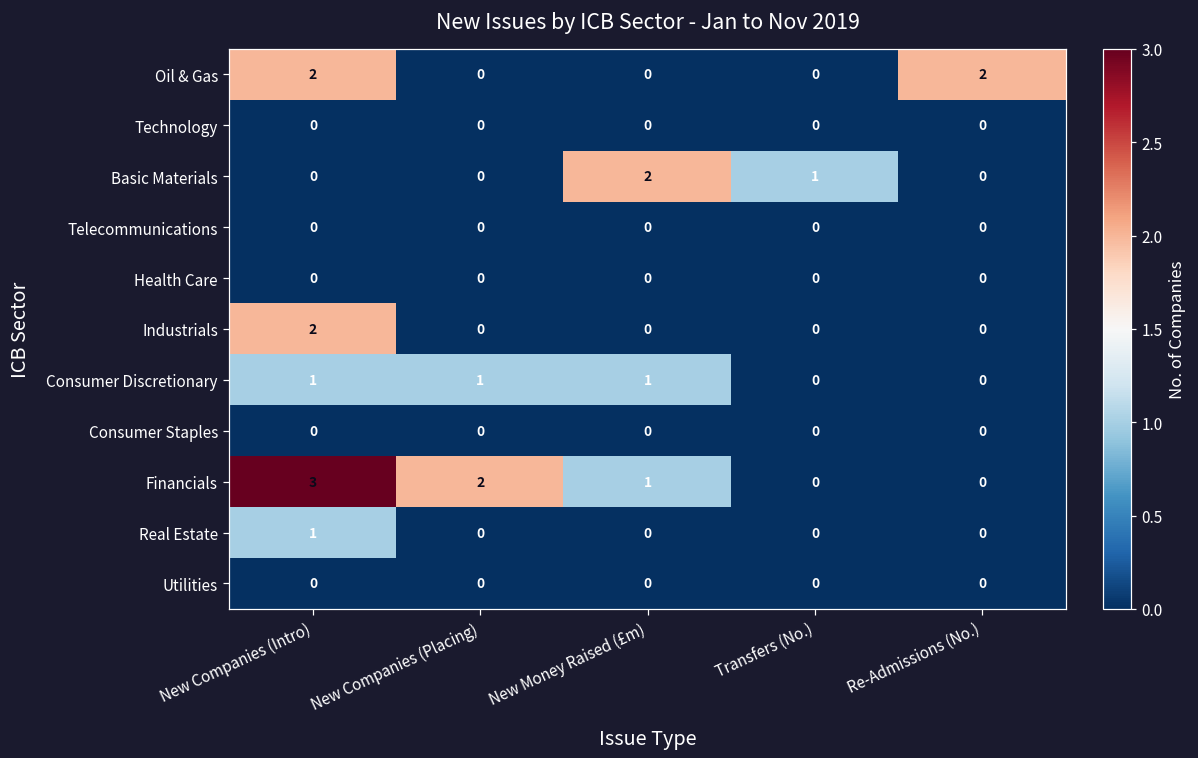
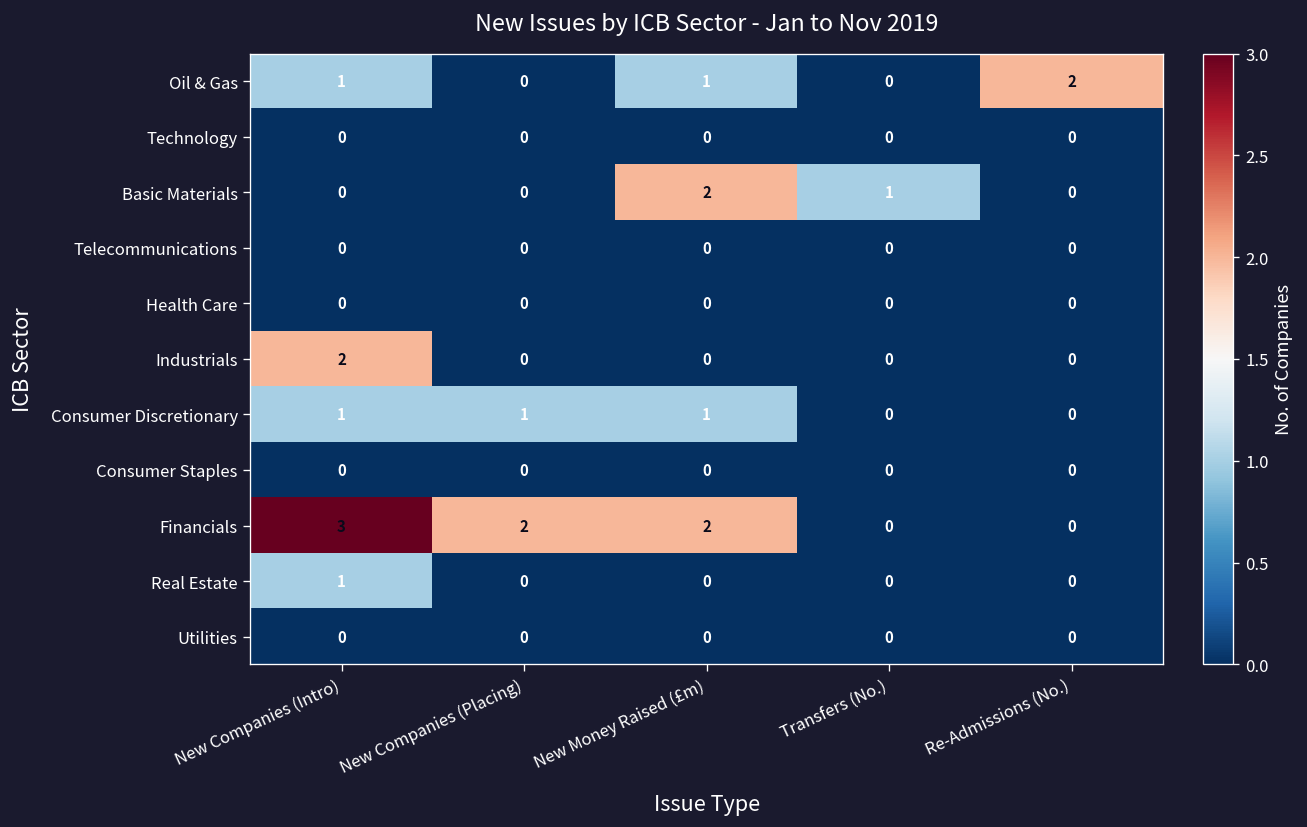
  {
    "Oil & Gas": {
-     "New Companies (Intro)": 2,
+     "New Companies (Intro)": 1,
      "New Companies (Placing)": 0,
-     "New Money Raised (£m)": 0,
+     "New Money Raised (£m)": 1,
      "Transfers (No.)": 0,
      "Re-Admissions (No.)": 2
    },
    "Technology": {
      "New Companies (Intro)": 0,
      "New Companies (Placing)": 0,
      "New Money Raised (£m)": 0,
      "Transfers (No.)": 0,
      "Re-Admissions (No.)": 0
    },
    "Basic Materials": {
      "New Companies (Intro)": 0,
      "New Companies (Placing)": 0,
      "New Money Raised (£m)": 2,
      "Transfers (No.)": 1,
      "Re-Admissions (No.)": 0
    },
    "Telecommunications": {
      "New Companies (Intro)": 0,
      "New Companies (Placing)": 0,
      "New Money Raised (£m)": 0,
      "Transfers (No.)": 0,
      "Re-Admissions (No.)": 0
    },
    "Health Care": {
      "New Companies (Intro)": 0,
      "New Companies (Placing)": 0,
      "New Money Raised (£m)": 0,
      "Transfers (No.)": 0,
      "Re-Admissions (No.)": 0
    },
    "Industrials": {
      "New Companies (Intro)": 2,
      "New Companies (Placing)": 0,
      "New Money Raised (£m)": 0,
      "Transfers (No.)": 0,
      "Re-Admissions (No.)": 0
    },
    "Consumer Discretionary": {
      "New Companies (Intro)": 1,
      "New Companies (Placing)": 1,
      "New Money Raised (£m)": 1,
      "Transfers (No.)": 0,
      "Re-Admissions (No.)": 0
    },
    "Consumer Staples": {
      "New Companies (Intro)": 0,
      "New Companies (Placing)": 0,
      "New Money Raised (£m)": 0,
      "Transfers (No.)": 0,
      "Re-Admissions (No.)": 0
    },
    "Financials": {
      "New Companies (Intro)": 3,
      "New Companies (Placing)": 2,
-     "New Money Raised (£m)": 1,
+     "New Money Raised (£m)": 2,
      "Transfers (No.)": 0,
      "Re-Admissions (No.)": 0
    },
    "Real Estate": {
      "New Companies (Intro)": 1,
      "New Companies (Placing)": 0,
      "New Money Raised (£m)": 0,
      "Transfers (No.)": 0,
      "Re-Admissions (No.)": 0
    },
    "Utilities": {
      "New Companies (Intro)": 0,
      "New Companies (Placing)": 0,
      "New Money Raised (£m)": 0,
      "Transfers (No.)": 0,
      "Re-Admissions (No.)": 0
    }
  }
